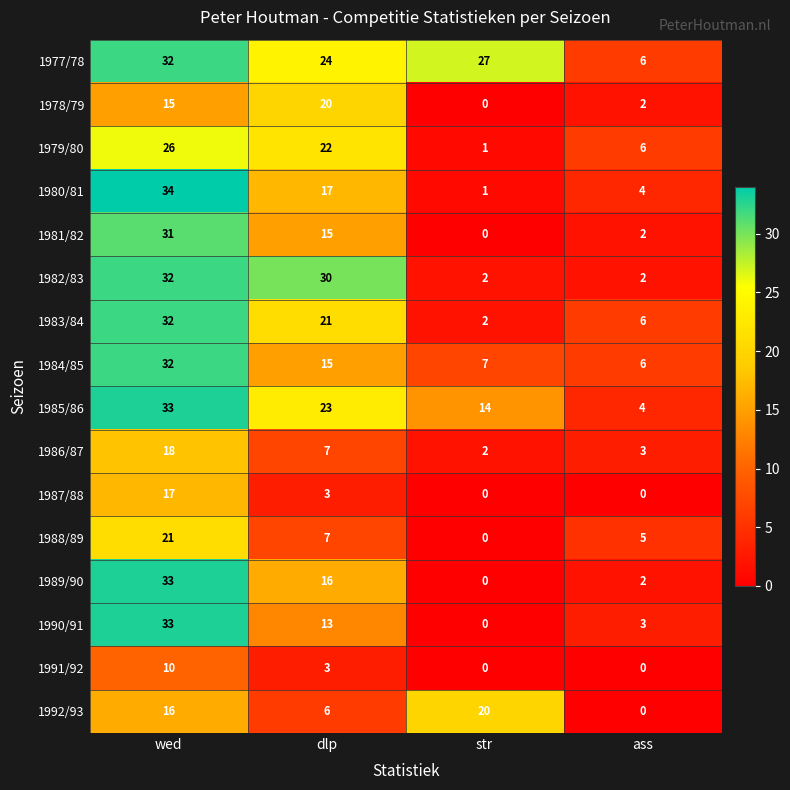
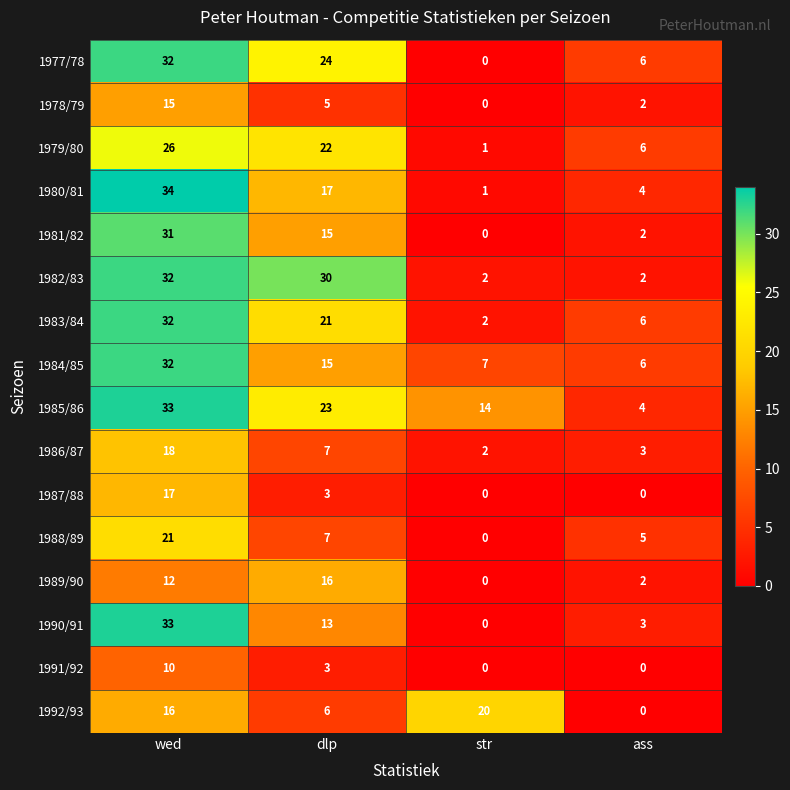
  {
    "1977/78": {
      "wed": 32,
      "dlp": 24,
-     "str": 27,
+     "str": 0,
      "ass": 6
    },
    "1978/79": {
      "wed": 15,
-     "dlp": 20,
+     "dlp": 5,
      "str": 0,
      "ass": 2
    },
    "1979/80": {
      "wed": 26,
      "dlp": 22,
      "str": 1,
      "ass": 6
    },
    "1980/81": {
      "wed": 34,
      "dlp": 17,
      "str": 1,
      "ass": 4
    },
    "1981/82": {
      "wed": 31,
      "dlp": 15,
      "str": 0,
      "ass": 2
    },
    "1982/83": {
      "wed": 32,
      "dlp": 30,
      "str": 2,
      "ass": 2
    },
    "1983/84": {
      "wed": 32,
      "dlp": 21,
      "str": 2,
      "ass": 6
    },
    "1984/85": {
      "wed": 32,
      "dlp": 15,
      "str": 7,
      "ass": 6
    },
    "1985/86": {
      "wed": 33,
      "dlp": 23,
      "str": 14,
      "ass": 4
    },
    "1986/87": {
      "wed": 18,
      "dlp": 7,
      "str": 2,
      "ass": 3
    },
    "1987/88": {
      "wed": 17,
      "dlp": 3,
      "str": 0,
      "ass": 0
    },
    "1988/89": {
      "wed": 21,
      "dlp": 7,
      "str": 0,
      "ass": 5
    },
    "1989/90": {
-     "wed": 33,
+     "wed": 12,
      "dlp": 16,
      "str": 0,
      "ass": 2
    },
    "1990/91": {
      "wed": 33,
      "dlp": 13,
      "str": 0,
      "ass": 3
    },
    "1991/92": {
      "wed": 10,
      "dlp": 3,
      "str": 0,
      "ass": 0
    },
    "1992/93": {
      "wed": 16,
      "dlp": 6,
      "str": 20,
      "ass": 0
    }
  }
